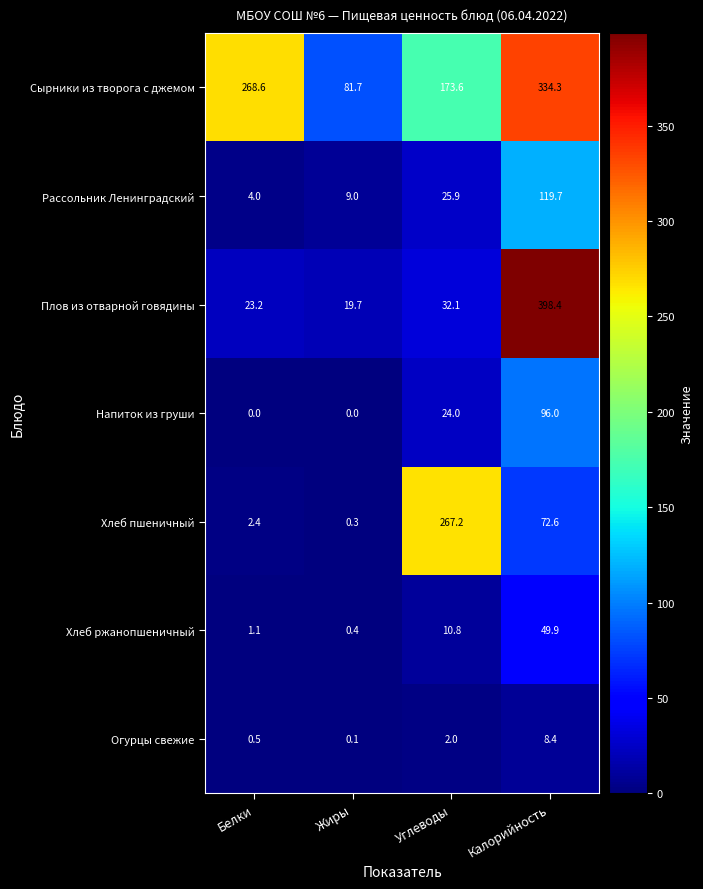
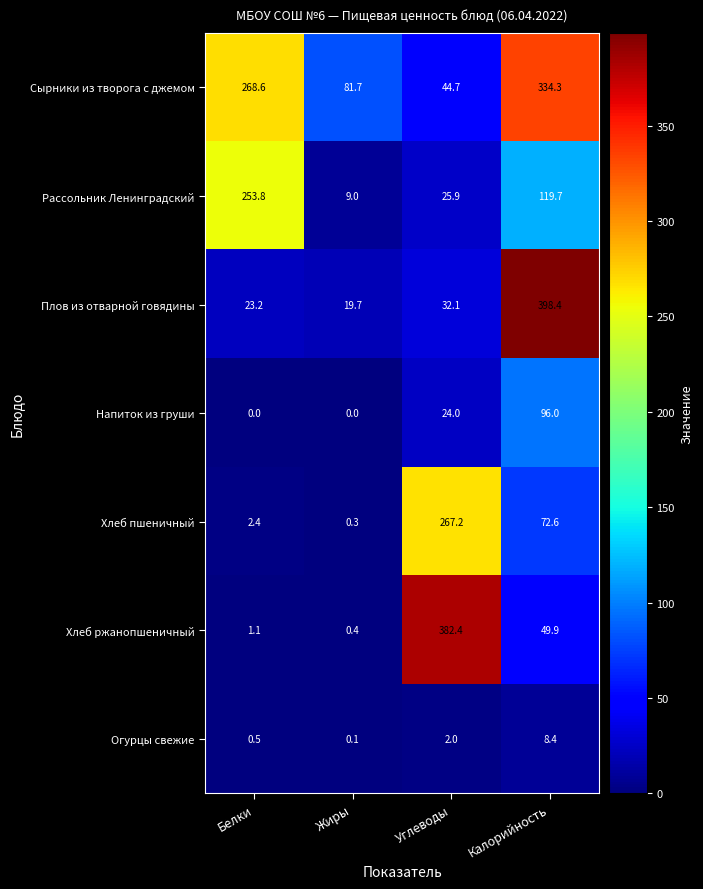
  {
    "Сырники из творога с джемом": {
      "Белки": 268.6,
      "Жиры": 81.7,
-     "Углеводы": 173.6,
+     "Углеводы": 44.7,
      "Калорийность": 334.3
    },
    "Рассольник Ленинградский": {
-     "Белки": 4.0,
+     "Белки": 253.8,
      "Жиры": 9.0,
      "Углеводы": 25.9,
      "Калорийность": 119.7
    },
    "Плов из отварной говядины": {
      "Белки": 23.2,
      "Жиры": 19.7,
      "Углеводы": 32.1,
      "Калорийность": 398.4
    },
    "Напиток из груши": {
      "Белки": 0.0,
      "Жиры": 0.0,
      "Углеводы": 24.0,
      "Калорийность": 96.0
    },
    "Хлеб пшеничный": {
      "Белки": 2.4,
      "Жиры": 0.3,
      "Углеводы": 267.2,
      "Калорийность": 72.6
    },
    "Хлеб ржанопшеничный": {
      "Белки": 1.1,
      "Жиры": 0.4,
-     "Углеводы": 10.8,
+     "Углеводы": 382.4,
      "Калорийность": 49.9
    },
    "Огурцы свежие": {
      "Белки": 0.5,
      "Жиры": 0.1,
      "Углеводы": 2.0,
      "Калорийность": 8.4
    }
  }
